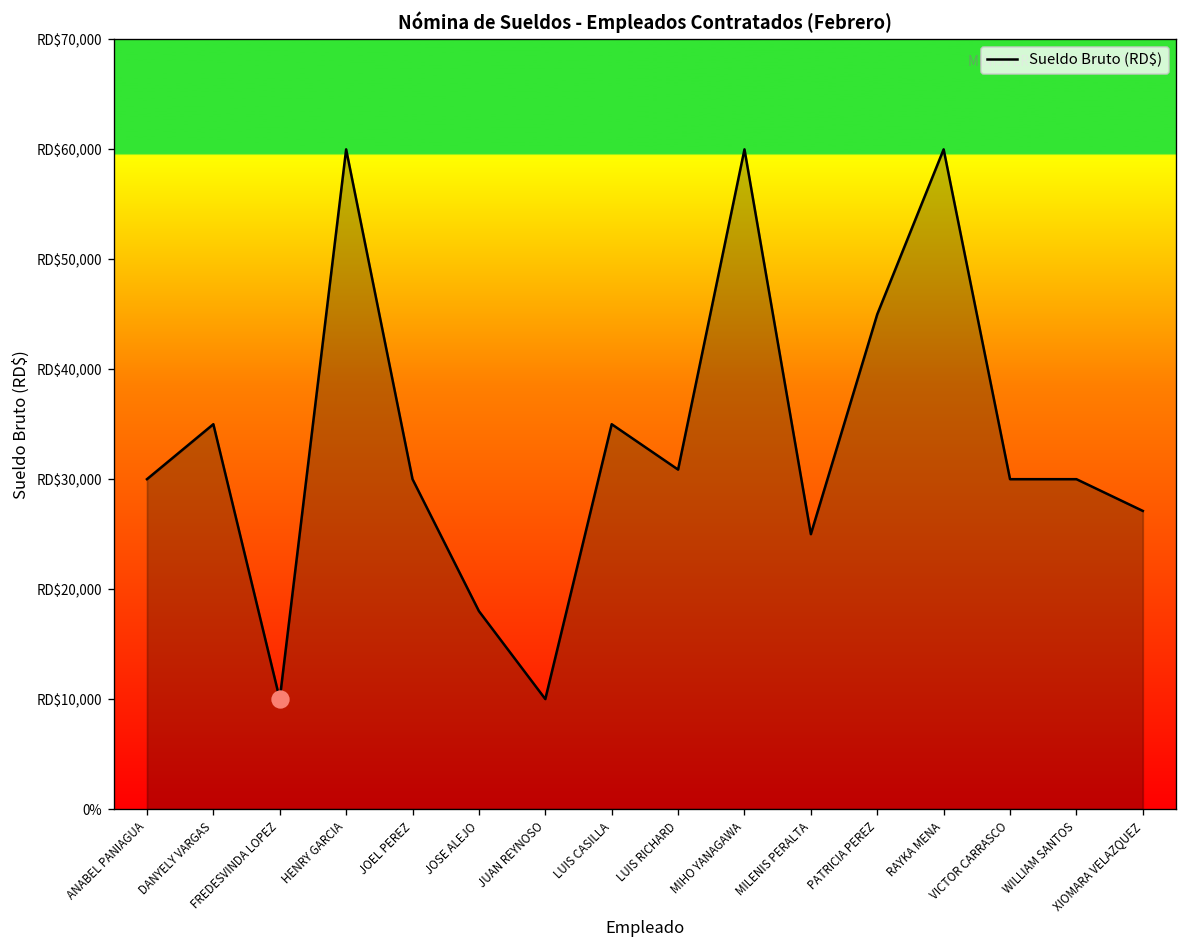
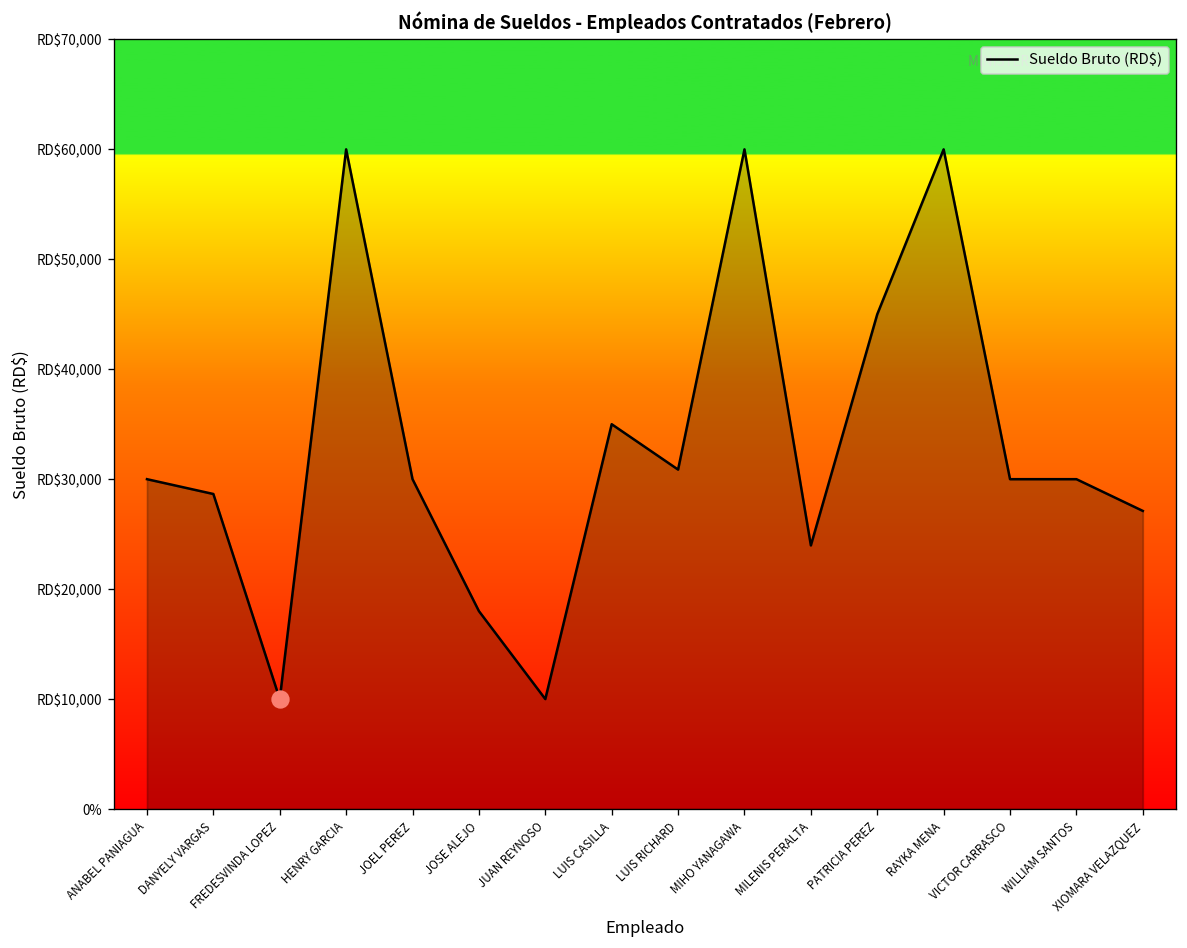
  {
    "Sueldo Bruto (RD$)": {
      "ANABEL PANIAGUA": "RD$30,000",
-     "DANYELY VARGAS": "RD$35,000",
+     "DANYELY VARGAS": "RD$29,000",
      "HENRY GARCIA": "RD$60,000",
      "JOEL PEREZ": "RD$30,000",
      "JOSE ALEJO": "RD$18,000",
      "JUAN REYNOSO": "RD$10,000",
      "LUIS CASILLA": "RD$35,000",
      "LUIS RICHARD": "RD$31,000",
      "MIHO YANAGAWA": "RD$60,000",
-     "MILENIS PERALTA": "RD$25,000",
+     "MILENIS PERALTA": "RD$24,000",
      "PATRICIA PEREZ": "RD$45,000",
      "RAYKA MENA": "RD$60,000",
      "VICTOR CARRASCO": "RD$30,000",
      "WILLIAM SANTOS": "RD$30,000",
      "XIOMARA VELAZQUEZ": "RD$27,000"
    }
  }
